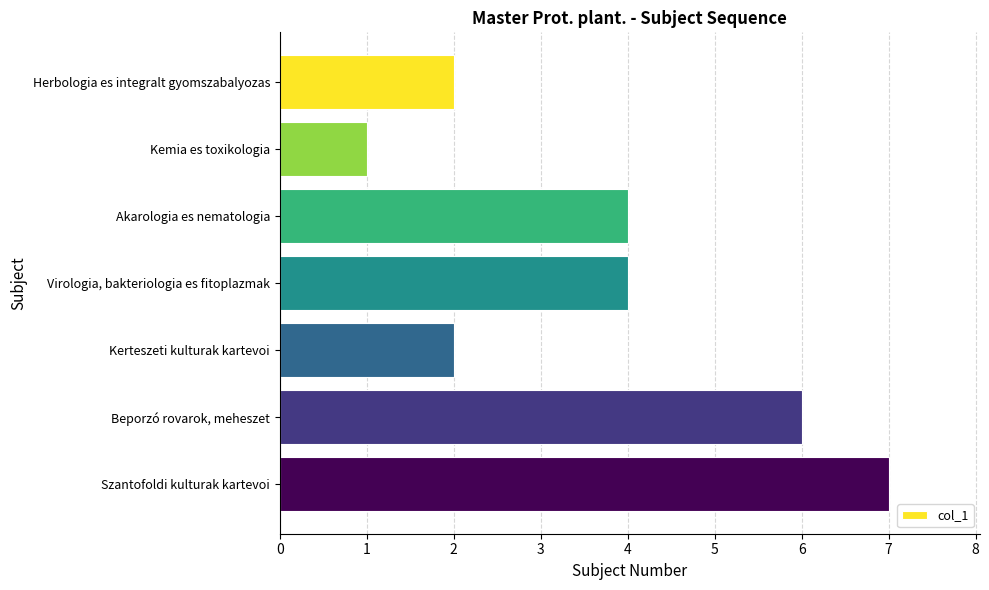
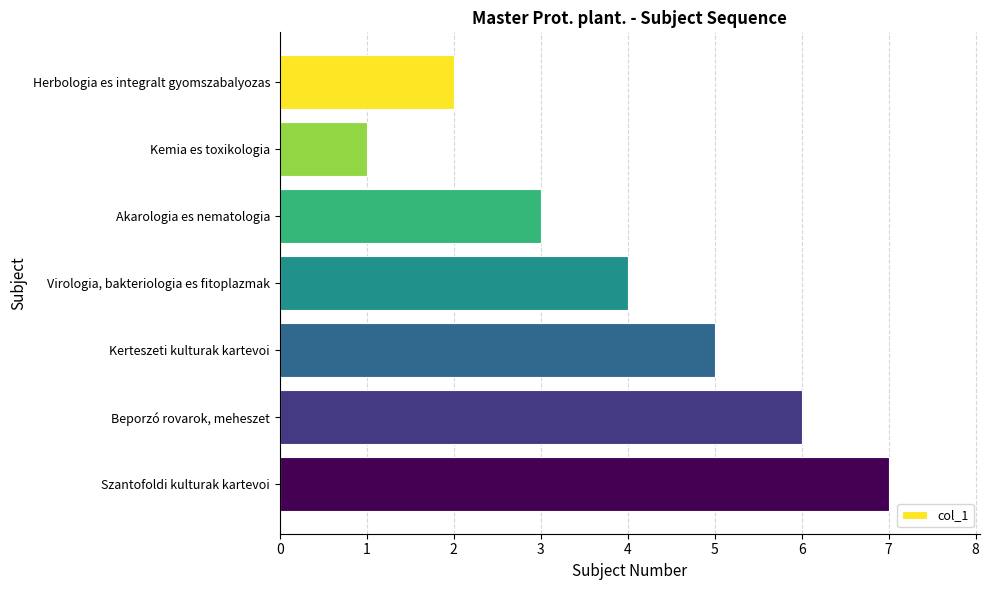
  {
    "Herbologia es integralt gyomszabalyozas": 2,
    "Kemia es toxikologia": 1,
-   "Akarologia es nematologia": 4,
+   "Akarologia es nematologia": 3,
    "Virologia, bakteriologia es fitoplazmak": 4,
-   "Kerteszeti kulturak kartevoi": 2,
+   "Kerteszeti kulturak kartevoi": 5,
    "Beporzó rovarok, meheszet": 6,
    "Szantofoldi kulturak kartevoi": 7
  }
